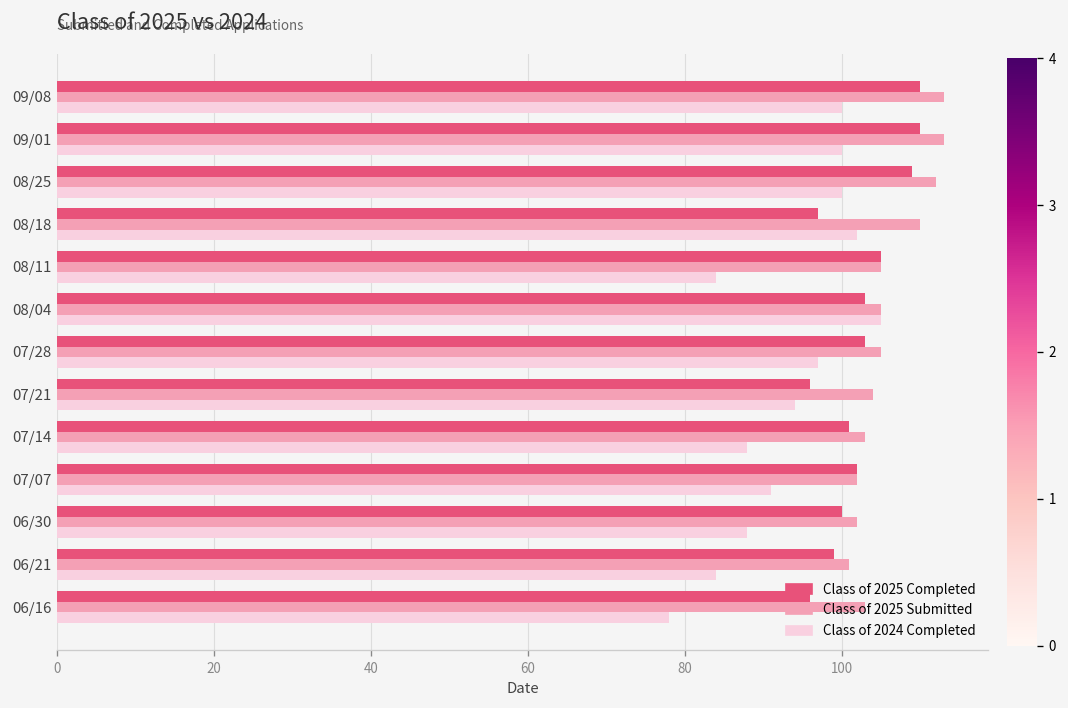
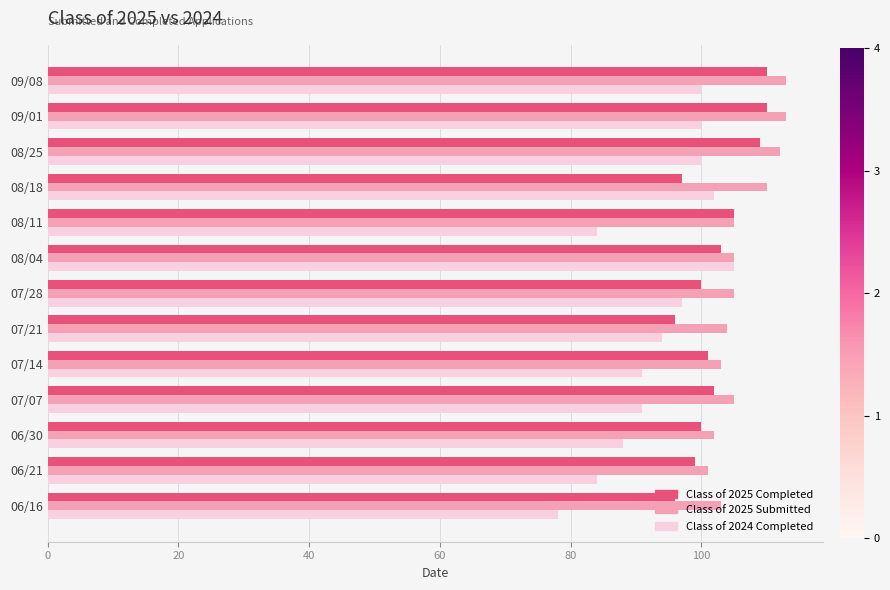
  {
    "Class of 2025 Completed": {
      "09/08": 110,
      "09/01": 110,
      "08/25": 109,
      "08/18": 97,
      "08/11": 105,
      "08/04": 103,
-     "07/28": 103,
+     "07/28": 100,
      "07/21": 96,
      "07/14": 101,
      "07/07": 102,
      "06/30": 100,
      "06/21": 99,
      "06/16": 96
    },
    "Class of 2025 Submitted": {
      "09/08": 113,
      "09/01": 113,
      "08/25": 112,
      "08/18": 110,
      "08/11": 105,
      "08/04": 105,
      "07/28": 105,
      "07/21": 104,
      "07/14": 103,
-     "07/07": 102,
+     "07/07": 105,
      "06/30": 102,
      "06/21": 101,
      "06/16": 103
    },
    "Class of 2024 Completed": {
      "09/08": 100,
      "09/01": 100,
      "08/25": 100,
      "08/18": 102,
      "08/11": 84,
      "08/04": 105,
      "07/28": 97,
      "07/21": 94,
-     "07/14": 88,
+     "07/14": 91,
      "07/07": 91,
      "06/30": 88,
      "06/21": 84,
      "06/16": 78
    }
  }
